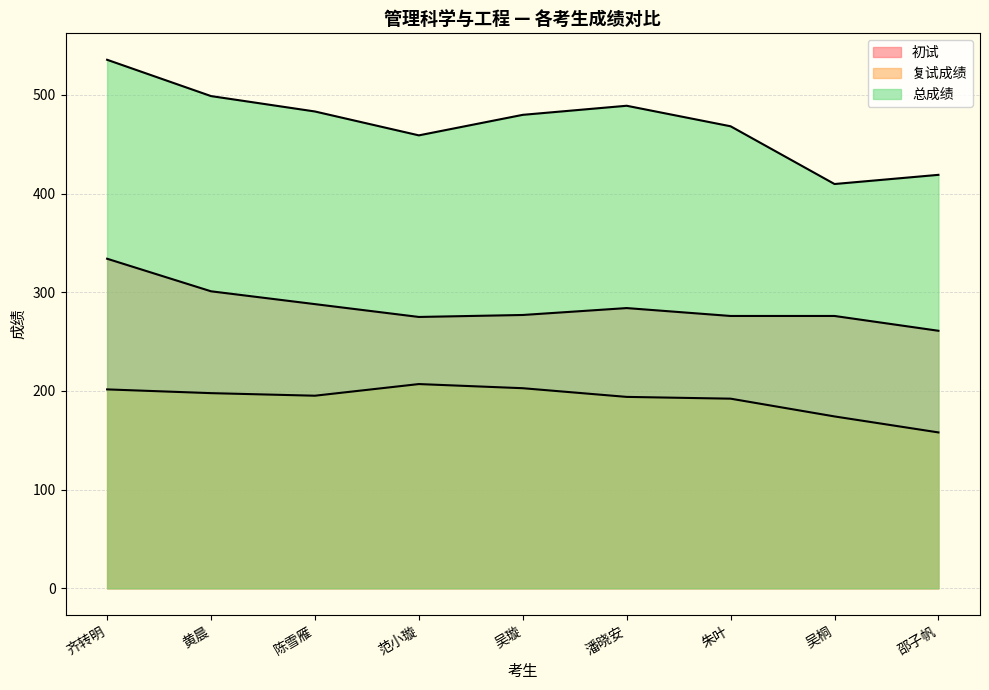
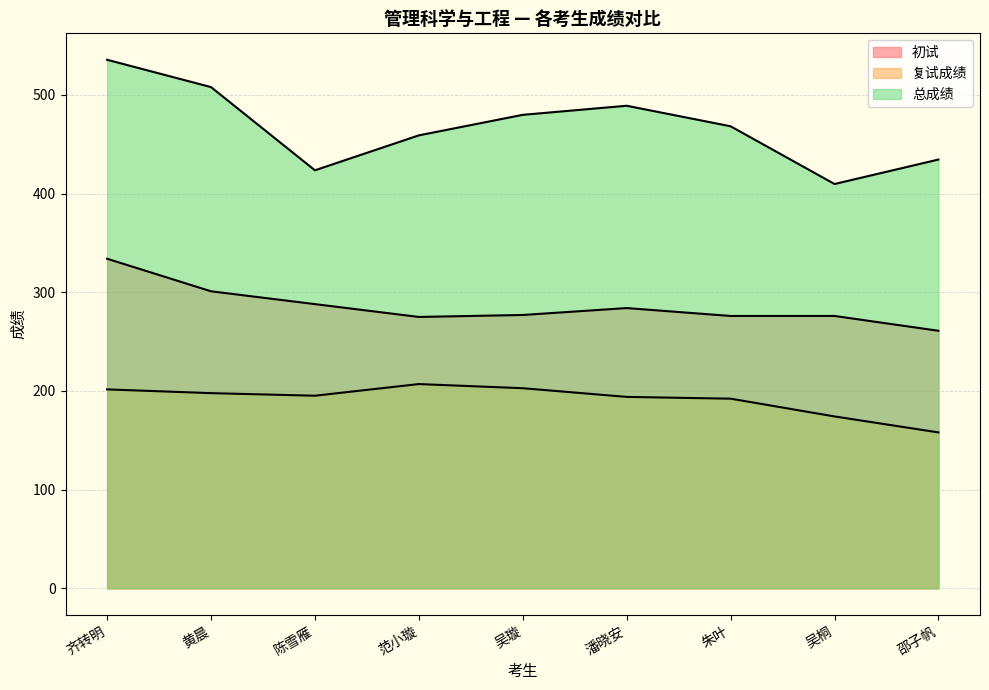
  {
    "总成绩": {
      "齐转明": 540,
-     "黄晨": 500,
-     "陈雪雁": 480,
+     "黄晨": 510,
+     "陈雪雁": 420,
      "范小璇": 460,
      "吴璇": 480,
      "潘晓安": 490,
      "朱叶": 470,
      "吴桐": 410,
-     "邵子帆": 420
+     "邵子帆": 430
    }
  }
